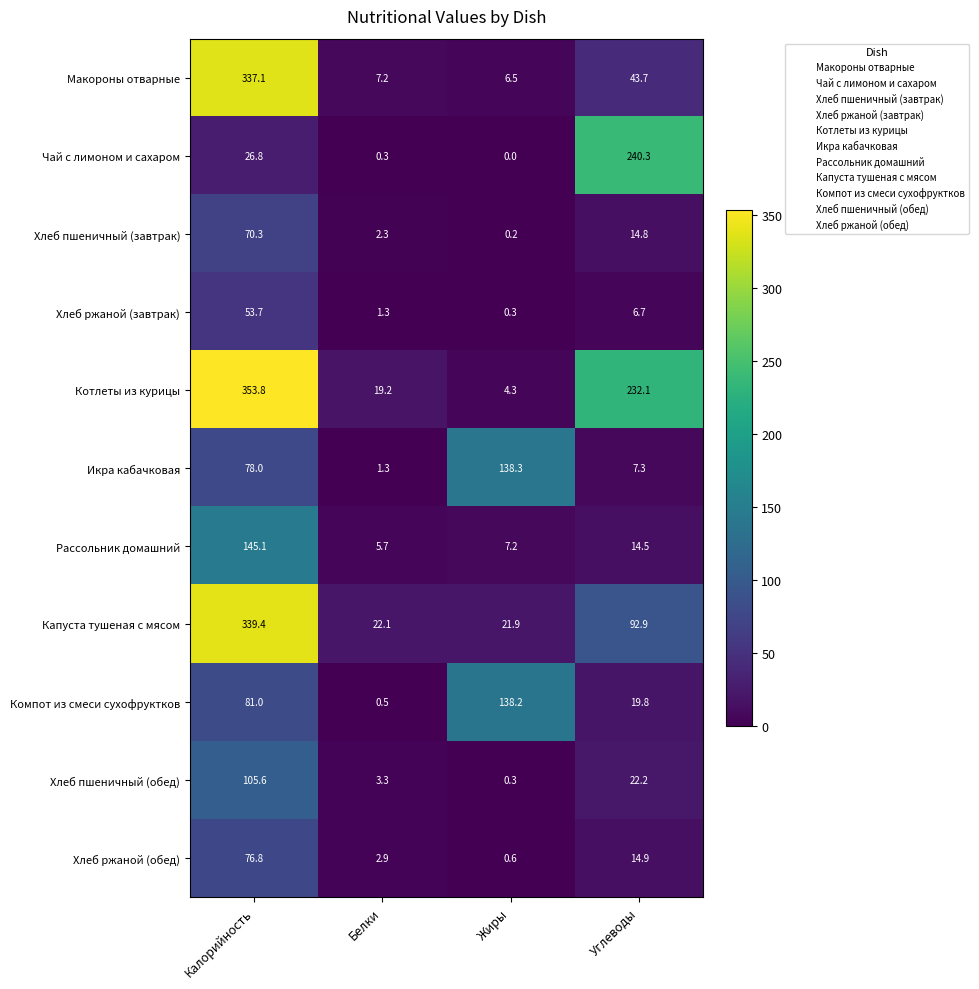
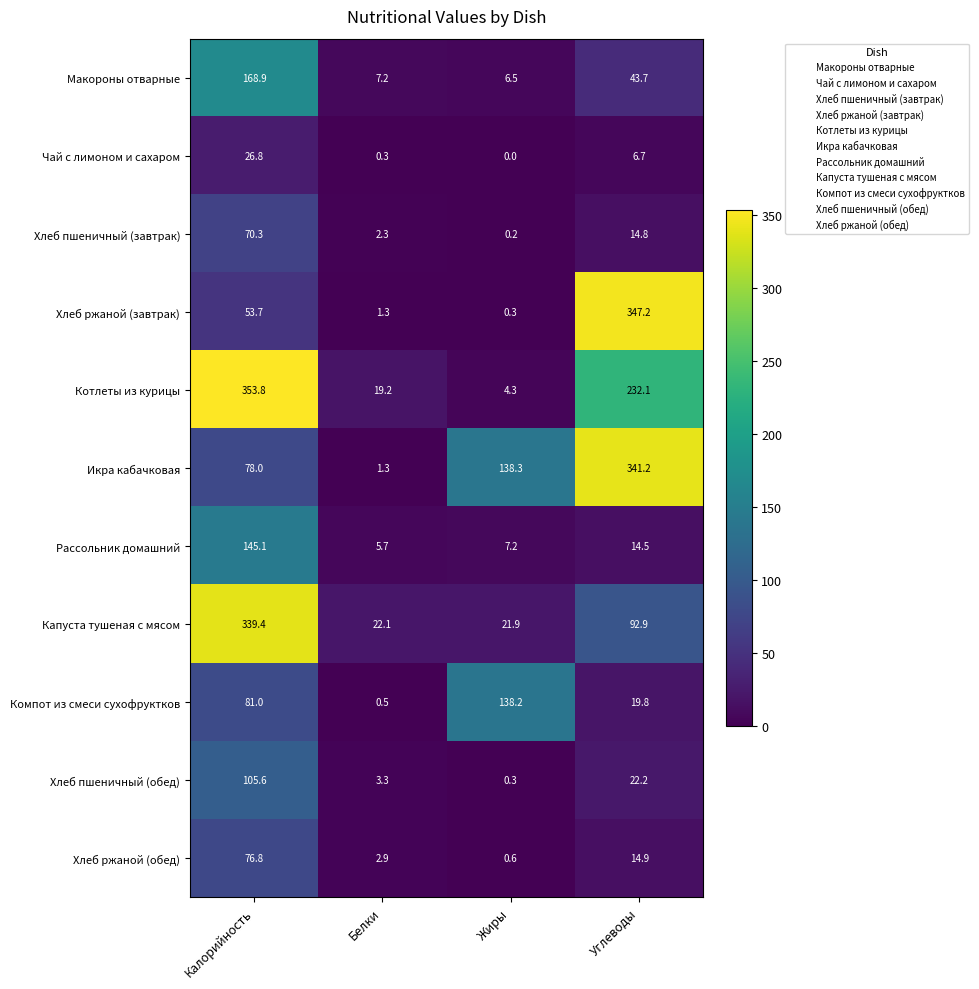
  {
    "Макороны отварные": {
-     "Калорийность": 337.1,
+     "Калорийность": 168.9,
      "Белки": 7.2,
      "Жиры": 6.5,
      "Углеводы": 43.7
    },
    "Чай с лимоном и сахаром": {
      "Калорийность": 26.8,
      "Белки": 0.3,
      "Жиры": 0.0,
-     "Углеводы": 240.3
+     "Углеводы": 6.7
    },
    "Хлеб пшеничный (завтрак)": {
      "Калорийность": 70.3,
      "Белки": 2.3,
      "Жиры": 0.2,
      "Углеводы": 14.8
    },
    "Хлеб ржаной (завтрак)": {
      "Калорийность": 53.7,
      "Белки": 1.3,
      "Жиры": 0.3,
-     "Углеводы": 6.7
+     "Углеводы": 347.2
    },
    "Котлеты из курицы": {
      "Калорийность": 353.8,
      "Белки": 19.2,
      "Жиры": 4.3,
      "Углеводы": 232.1
    },
    "Икра кабачковая": {
      "Калорийность": 78.0,
      "Белки": 1.3,
      "Жиры": 138.3,
-     "Углеводы": 7.3
+     "Углеводы": 341.2
    },
    "Рассольник домашний": {
      "Калорийность": 145.1,
      "Белки": 5.7,
      "Жиры": 7.2,
      "Углеводы": 14.5
    },
    "Капуста тушеная с мясом": {
      "Калорийность": 339.4,
      "Белки": 22.1,
      "Жиры": 21.9,
      "Углеводы": 92.9
    },
    "Компот из смеси сухофруктков": {
      "Калорийность": 81.0,
      "Белки": 0.5,
      "Жиры": 138.2,
      "Углеводы": 19.8
    },
    "Хлеб пшеничный (обед)": {
      "Калорийность": 105.6,
      "Белки": 3.3,
      "Жиры": 0.3,
      "Углеводы": 22.2
    },
    "Хлеб ржаной (обед)": {
      "Калорийность": 76.8,
      "Белки": 2.9,
      "Жиры": 0.6,
      "Углеводы": 14.9
    }
  }
